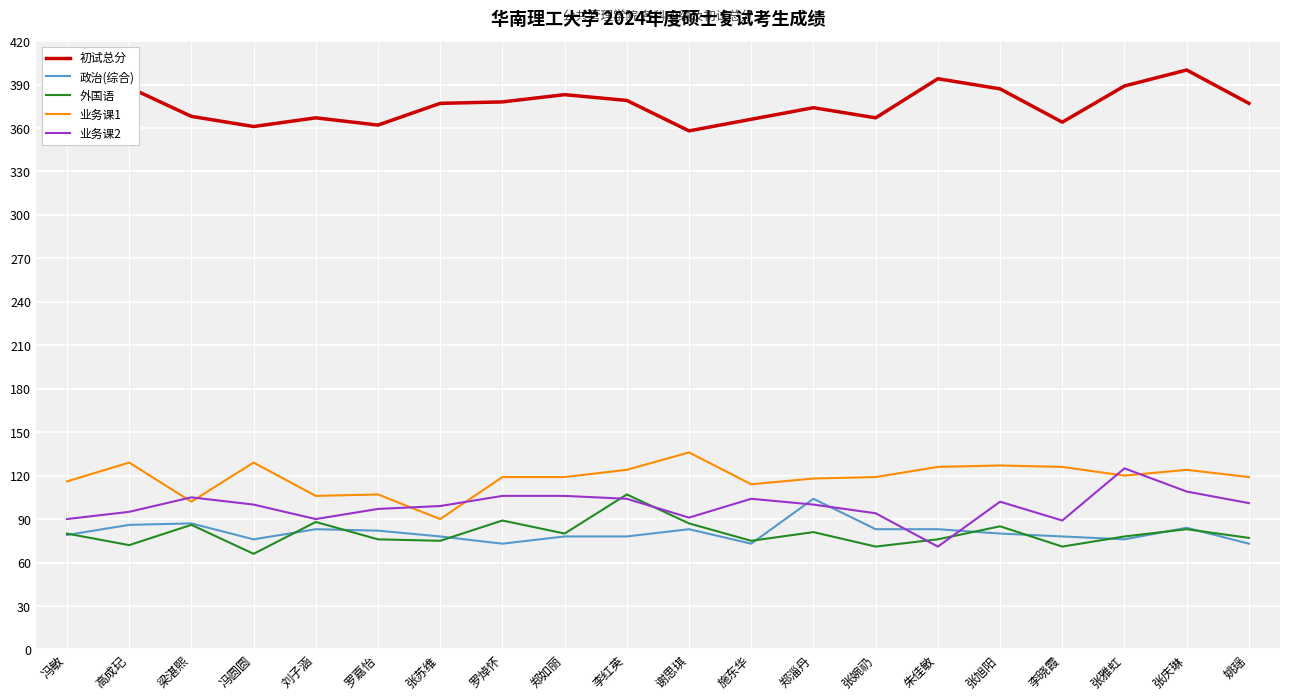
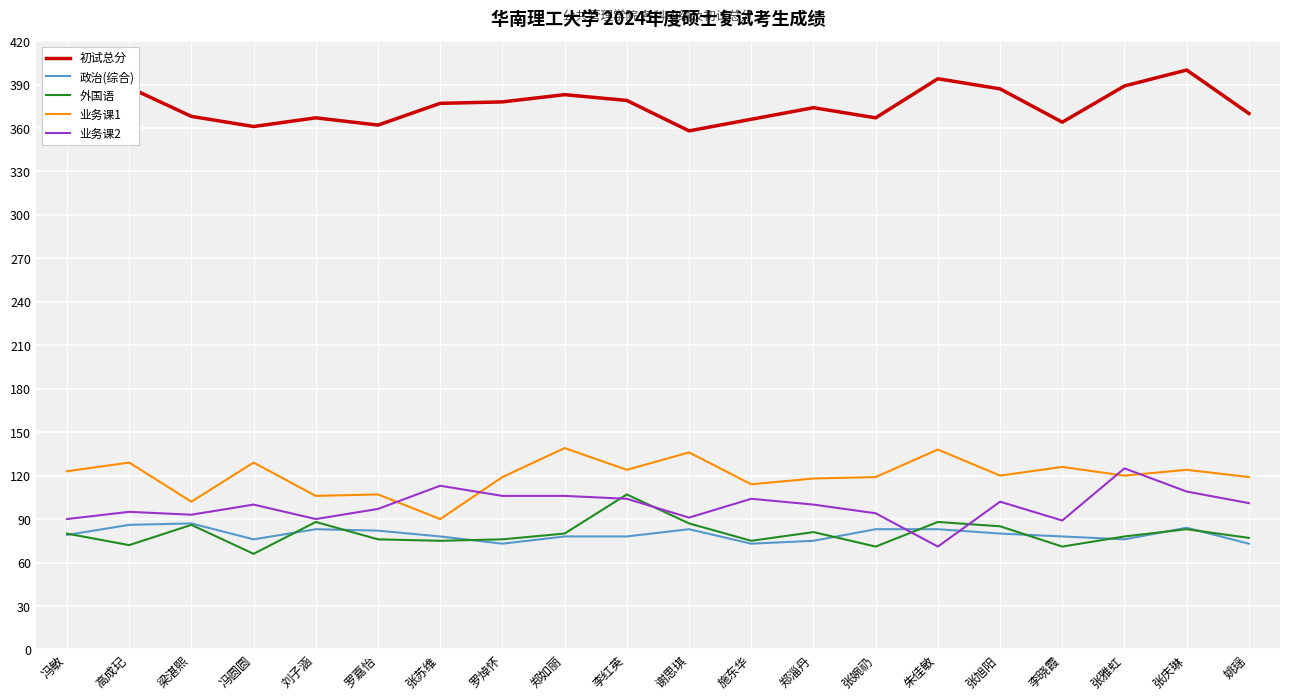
  {
    "初试总分": {
      "梁湛熙": 368,
      "冯圆圆": 361,
      "刘子涵": 367,
      "罗嘉怡": 362,
      "张苏维": 377,
      "罗焯怀": 378,
      "郑如丽": 383,
      "李红英": 379,
      "谢思琪": 358,
      "施东华": 366,
      "郑淄丹": 374,
      "张婉礽": 367,
      "朱佳敏": 394,
      "张旭阳": 387,
      "李晓霞": 364,
      "张雅虹": 389,
      "张庆琳": 400,
-     "姚瑶": 377
+     "姚瑶": 370
    },
    "政治(综合)": {
      "高成玘": 86,
      "冯圆圆": 76,
      "刘子涵": 83,
      "罗嘉怡": 82,
      "张苏维": 78,
      "罗焯怀": 73,
      "郑如丽": 78,
      "李红英": 78,
      "谢思琪": 83,
      "施东华": 73,
-     "郑淄丹": 104,
+     "郑淄丹": 75,
      "张婉礽": 83,
      "朱佳敏": 83,
      "张旭阳": 80,
      "李晓霞": 78,
      "张雅虹": 76,
      "姚瑶": 73
    },
    "外国语": {
      "高成玘": 72,
      "冯圆圆": 66,
      "刘子涵": 88,
      "罗嘉怡": 76,
      "张苏维": 75,
-     "罗焯怀": 89,
+     "罗焯怀": 76,
      "郑如丽": 80,
      "李红英": 107,
      "谢思琪": 87,
      "施东华": 75,
      "郑淄丹": 81,
      "张婉礽": 71,
-     "朱佳敏": 76,
+     "朱佳敏": 88,
      "张旭阳": 85,
      "李晓霞": 71,
      "张雅虹": 78,
      "姚瑶": 77
    },
    "业务课1": {
-     "冯敏": 116,
+     "冯敏": 123,
      "高成玘": 129,
      "梁湛熙": 102,
      "冯圆圆": 129,
      "刘子涵": 106,
      "罗嘉怡": 107,
      "张苏维": 90,
      "罗焯怀": 119,
-     "郑如丽": 119,
+     "郑如丽": 139,
      "李红英": 124,
      "谢思琪": 136,
      "施东华": 114,
      "郑淄丹": 118,
      "张婉礽": 119,
-     "朱佳敏": 126,
-     "张旭阳": 127,
+     "朱佳敏": 138,
+     "张旭阳": 120,
      "李晓霞": 126,
      "张雅虹": 120,
      "张庆琳": 124,
      "姚瑶": 119
    },
    "业务课2": {
      "冯敏": 90,
      "高成玘": 95,
-     "梁湛熙": 105,
+     "梁湛熙": 93,
      "冯圆圆": 100,
      "刘子涵": 90,
      "罗嘉怡": 97,
-     "张苏维": 99,
+     "张苏维": 113,
      "罗焯怀": 106,
      "郑如丽": 106,
      "李红英": 104,
      "谢思琪": 91,
      "施东华": 104,
      "郑淄丹": 100,
      "张婉礽": 94,
      "朱佳敏": 71,
      "张旭阳": 102,
      "李晓霞": 89,
      "张雅虹": 125,
      "张庆琳": 109,
      "姚瑶": 101
    }
  }
